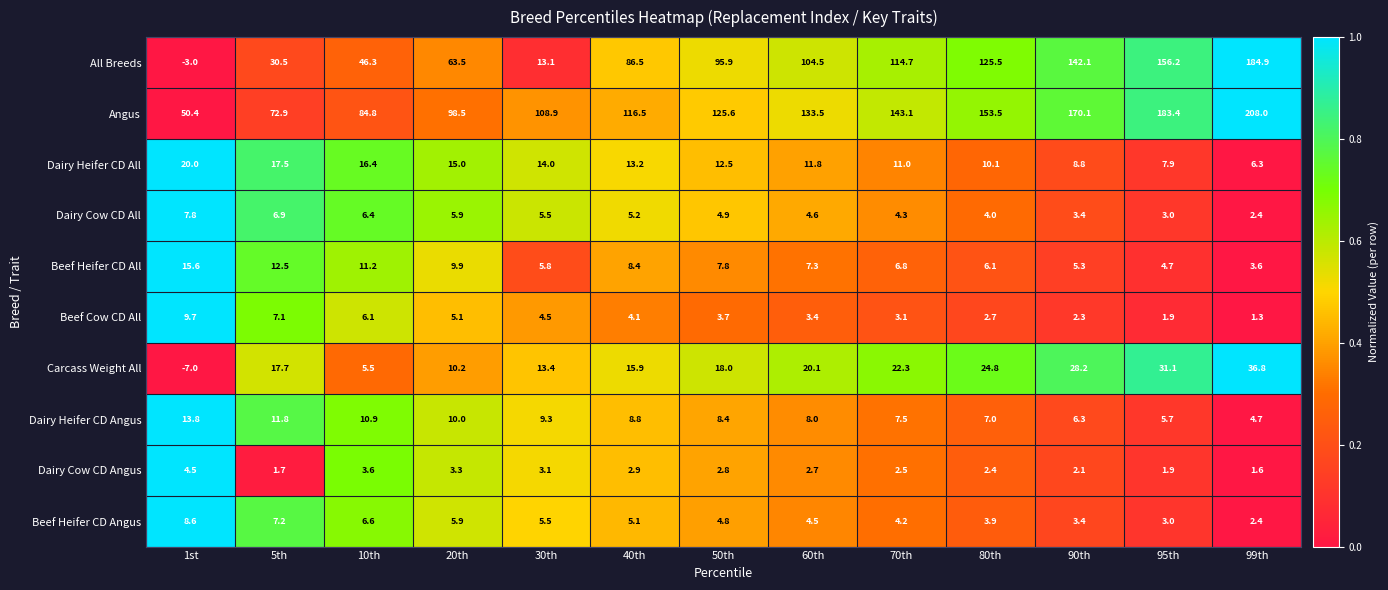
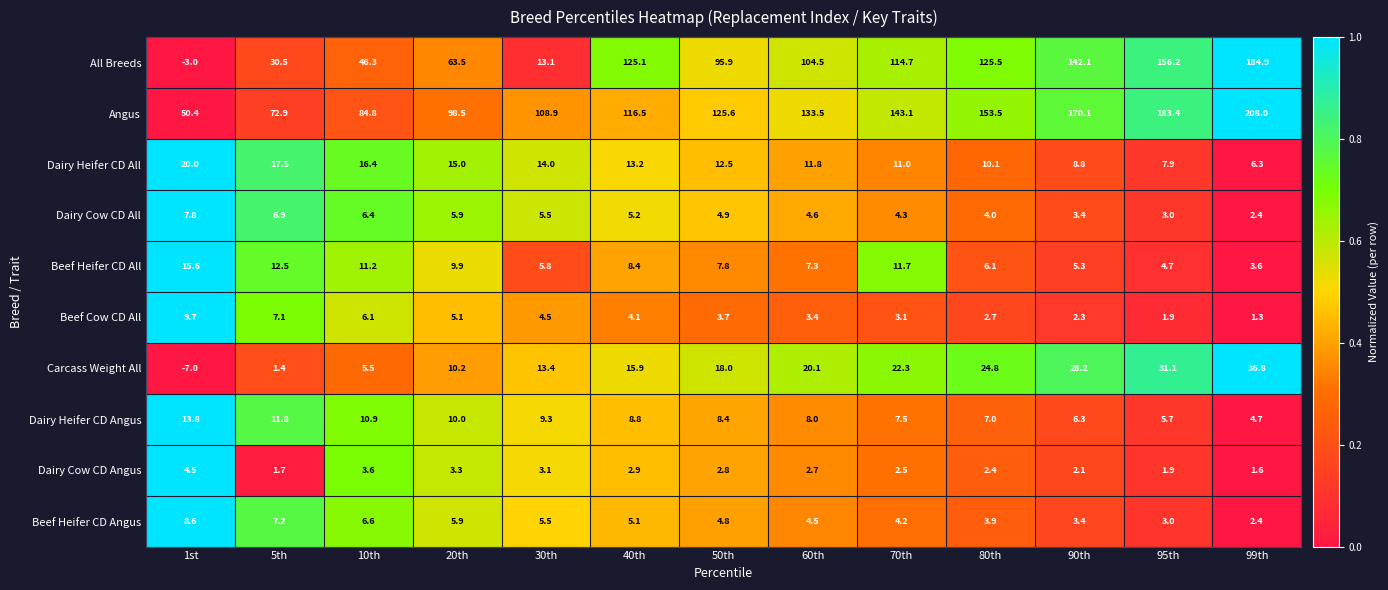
  {
    "All Breeds": {
      "1st": -3.0,
      "5th": 30.5,
      "10th": 46.3,
      "20th": 63.5,
      "30th": 13.1,
-     "40th": 86.5,
+     "40th": 125.1,
      "50th": 95.9,
      "60th": 104.5,
      "70th": 114.7,
      "80th": 125.5,
      "90th": 142.1,
      "95th": 156.2,
      "99th": 184.9
    },
    "Angus": {
      "1st": 50.4,
      "5th": 72.9,
      "10th": 84.8,
      "20th": 98.5,
      "30th": 108.9,
      "40th": 116.5,
      "50th": 125.6,
      "60th": 133.5,
      "70th": 143.1,
      "80th": 153.5,
      "90th": 170.1,
      "95th": 183.4,
      "99th": 208.0
    },
    "Dairy Heifer CD All": {
      "1st": 20.0,
      "5th": 17.5,
      "10th": 16.4,
      "20th": 15.0,
      "30th": 14.0,
      "40th": 13.2,
      "50th": 12.5,
      "60th": 11.8,
      "70th": 11.0,
      "80th": 10.1,
      "90th": 8.8,
      "95th": 7.9,
      "99th": 6.3
    },
    "Dairy Cow CD All": {
      "1st": 7.8,
      "5th": 6.9,
      "10th": 6.4,
      "20th": 5.9,
      "30th": 5.5,
      "40th": 5.2,
      "50th": 4.9,
      "60th": 4.6,
      "70th": 4.3,
      "80th": 4.0,
      "90th": 3.4,
      "95th": 3.0,
      "99th": 2.4
    },
    "Beef Heifer CD All": {
      "1st": 15.6,
      "5th": 12.5,
      "10th": 11.2,
      "20th": 9.9,
      "30th": 5.8,
      "40th": 8.4,
      "50th": 7.8,
      "60th": 7.3,
-     "70th": 6.8,
+     "70th": 11.7,
      "80th": 6.1,
      "90th": 5.3,
      "95th": 4.7,
      "99th": 3.6
    },
    "Beef Cow CD All": {
      "1st": 9.7,
      "5th": 7.1,
      "10th": 6.1,
      "20th": 5.1,
      "30th": 4.5,
      "40th": 4.1,
      "50th": 3.7,
      "60th": 3.4,
      "70th": 3.1,
      "80th": 2.7,
      "90th": 2.3,
      "95th": 1.9,
      "99th": 1.3
    },
    "Carcass Weight All": {
      "1st": -7.0,
-     "5th": 17.7,
+     "5th": 1.4,
      "10th": 5.5,
      "20th": 10.2,
      "30th": 13.4,
      "40th": 15.9,
      "50th": 18.0,
      "60th": 20.1,
      "70th": 22.3,
      "80th": 24.8,
      "90th": 28.2,
      "95th": 31.1,
      "99th": 36.8
    },
    "Dairy Heifer CD Angus": {
      "1st": 13.8,
      "5th": 11.8,
      "10th": 10.9,
      "20th": 10.0,
      "30th": 9.3,
      "40th": 8.8,
      "50th": 8.4,
      "60th": 8.0,
      "70th": 7.5,
      "80th": 7.0,
      "90th": 6.3,
      "95th": 5.7,
      "99th": 4.7
    },
    "Dairy Cow CD Angus": {
      "1st": 4.5,
      "5th": 1.7,
      "10th": 3.6,
      "20th": 3.3,
      "30th": 3.1,
      "40th": 2.9,
      "50th": 2.8,
      "60th": 2.7,
      "70th": 2.5,
      "80th": 2.4,
      "90th": 2.1,
      "95th": 1.9,
      "99th": 1.6
    },
    "Beef Heifer CD Angus": {
      "1st": 8.6,
      "5th": 7.2,
      "10th": 6.6,
      "20th": 5.9,
      "30th": 5.5,
      "40th": 5.1,
      "50th": 4.8,
      "60th": 4.5,
      "70th": 4.2,
      "80th": 3.9,
      "90th": 3.4,
      "95th": 3.0,
      "99th": 2.4
    }
  }
